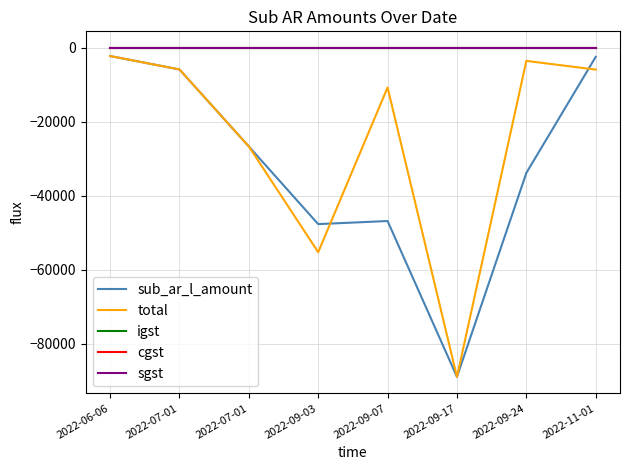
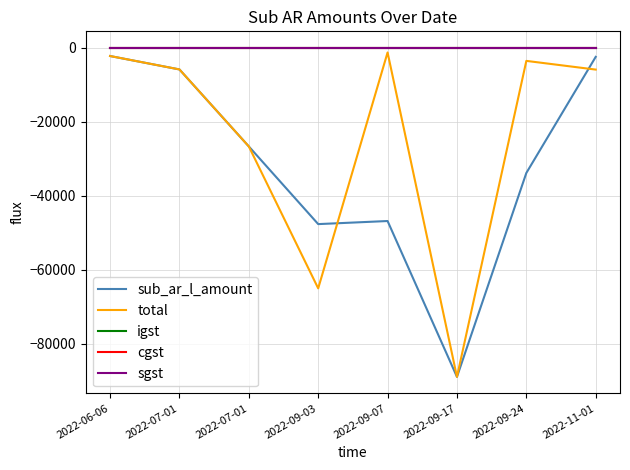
  {
    "sub_ar_l_amount": {
      "2022-09-03": -48000,
      "2022-09-07": -47000,
      "2022-09-24": -34000,
      "2022-11-01": -2000
    },
    "total": {
-     "2022-09-03": -55000,
-     "2022-09-07": -11000,
+     "2022-09-03": -65000,
+     "2022-09-07": -1000,
      "2022-09-24": -4000,
      "2022-11-01": -6000
    },
    "sgst": {
      "2022-06-06": 0,
      "2022-09-03": 0,
      "2022-09-07": 0,
      "2022-09-17": 0,
      "2022-09-24": 0,
      "2022-11-01": 0
    }
  }
